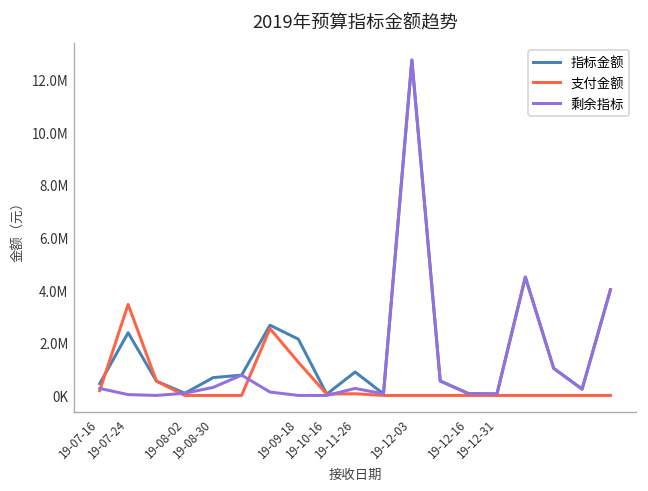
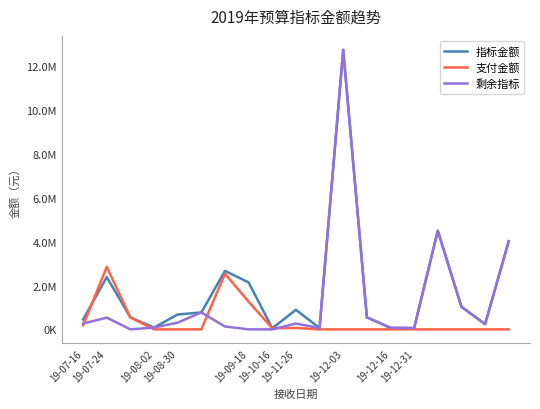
  {
    "指标金额": {
      "19-07-16": 500000,
      "19-07-24": 2400000,
      "19-08-30": 700000,
      "19-09-18": 2100000,
      "19-11-26": 900000
    },
    "支付金额": {
-     "19-07-24": 3500000,
+     "19-07-24": 2800000,
      "19-08-30": 0,
      "19-09-18": 1300000,
      "19-11-26": 100000,
      "19-12-03": 0
    },
    "剩余指标": {
-     "19-07-24": 0,
+     "19-07-24": 500000,
      "19-08-30": 300000,
      "19-09-18": 0,
      "19-11-26": 300000
    }
  }
